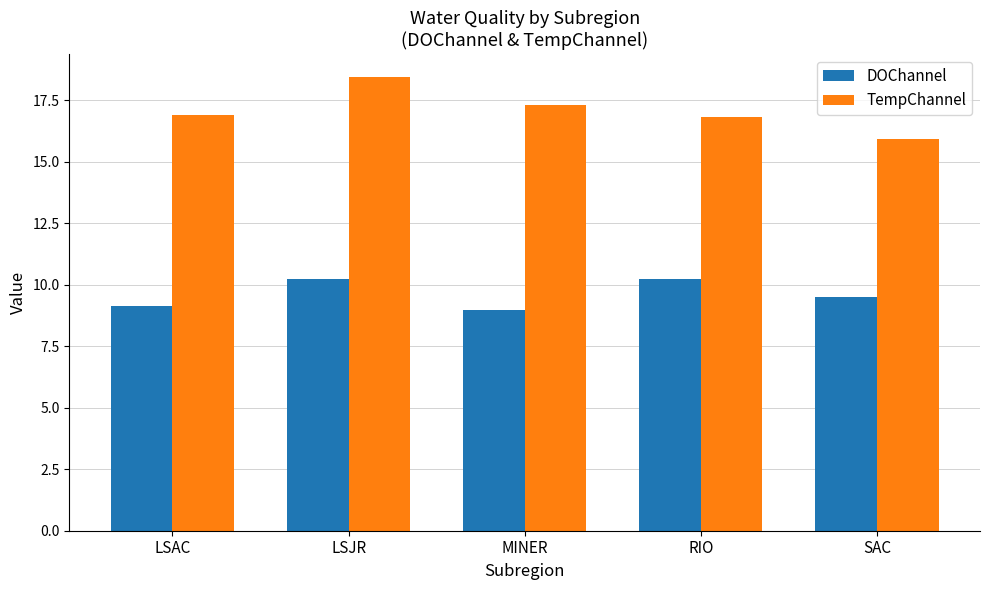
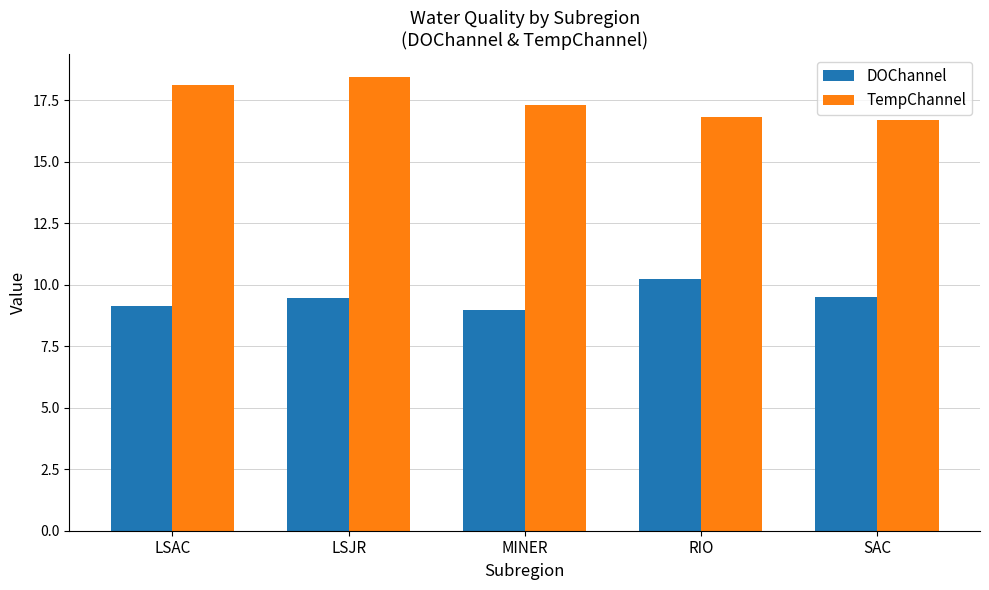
  {
    "DOChannel": {
      "LSAC": 9.1,
-     "LSJR": 10.2,
+     "LSJR": 9.5,
      "MINER": 9.0,
      "RIO": 10.2,
      "SAC": 9.5
    },
    "TempChannel": {
-     "LSAC": 16.9,
+     "LSAC": 18.1,
      "LSJR": 18.5,
      "MINER": 17.3,
      "RIO": 16.8,
-     "SAC": 15.9
+     "SAC": 16.7
    }
  }
